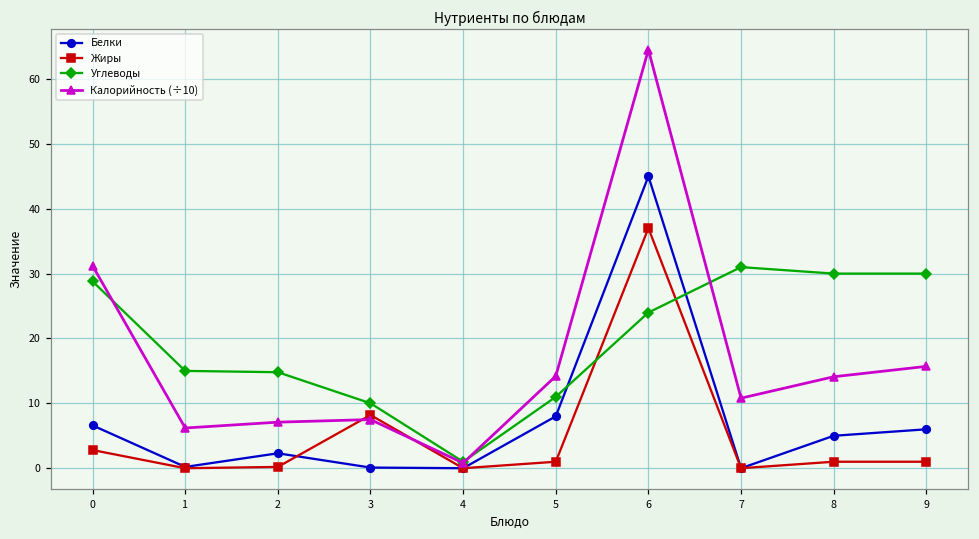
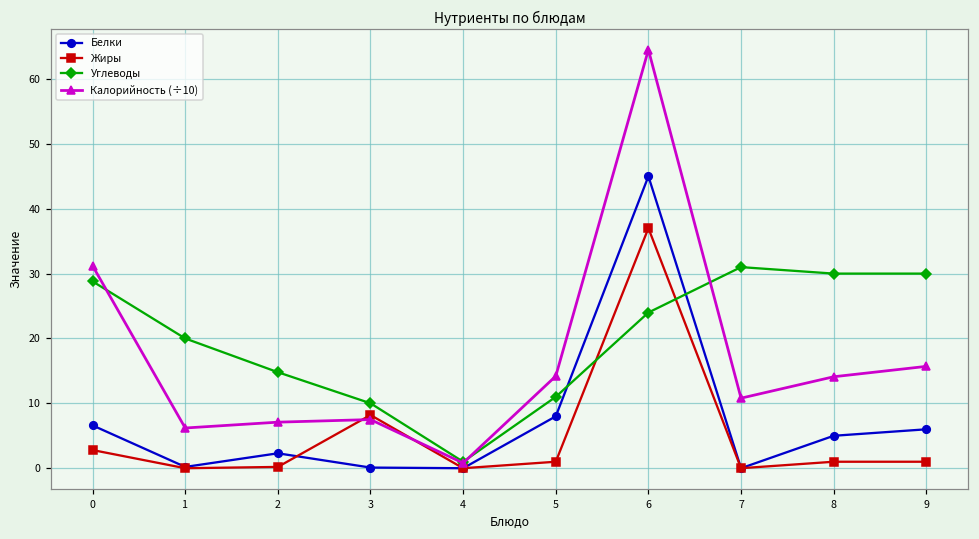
  {
    "Белки": {
      "0": 7,
      "2": 2,
      "3": 0,
      "5": 8,
      "6": 45,
      "8": 5,
      "9": 6
    },
    "Жиры": {
      "0": 3,
      "2": 0,
      "3": 8,
      "5": 1,
      "6": 37,
      "8": 1,
      "9": 1
    },
    "Углеводы": {
      "0": 29,
-     "1": 15,
+     "1": 20,
      "2": 15,
      "3": 10,
      "5": 11,
      "6": 24,
      "7": 31,
      "8": 30,
      "9": 30
    },
    "Калорийность (÷10)": {
      "0": 31,
      "1": 6,
      "2": 7,
      "3": 8,
      "5": 14,
      "6": 65,
      "7": 11,
      "8": 14,
      "9": 16
    }
  }
